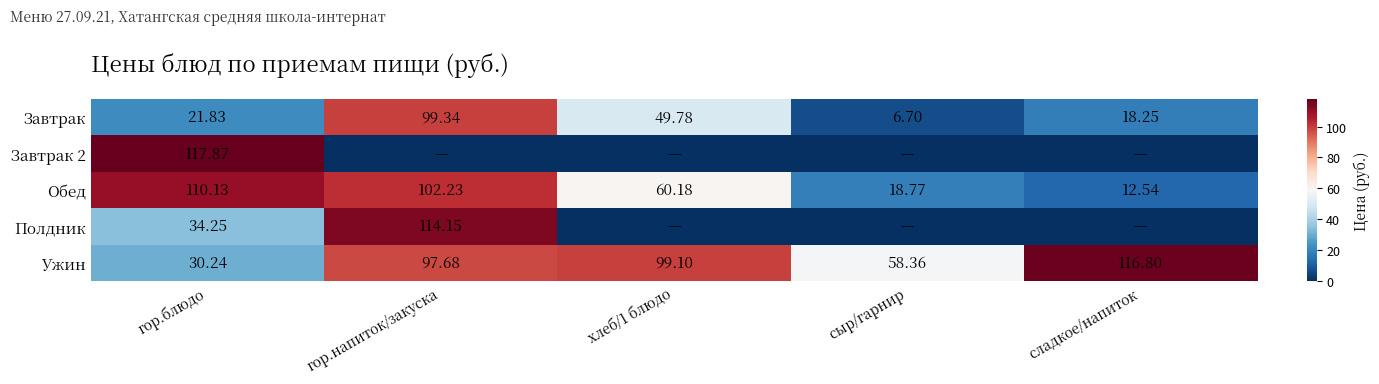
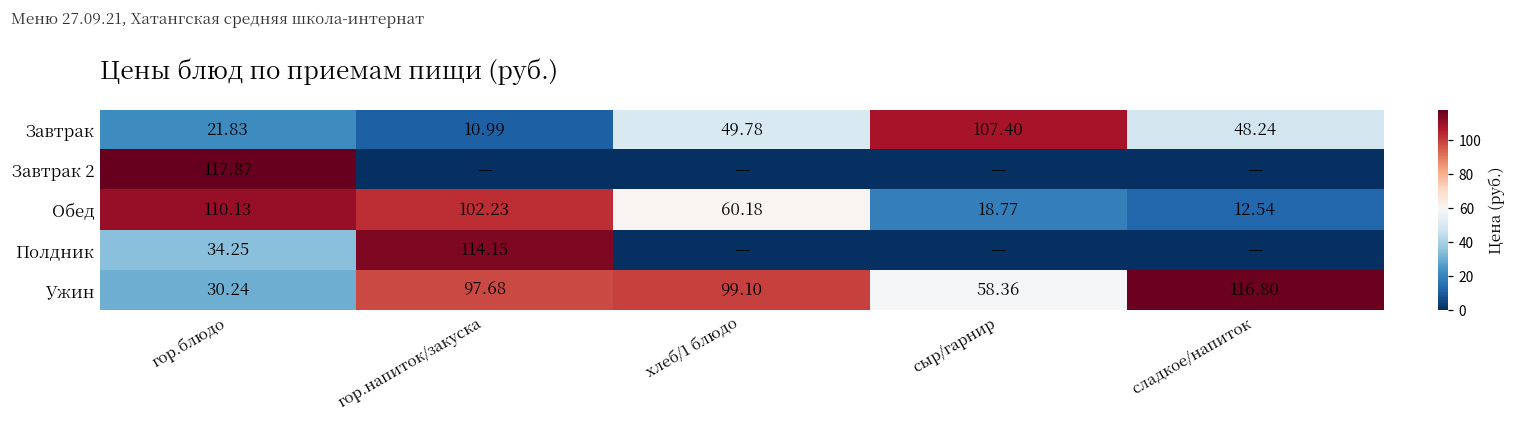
  {
    "Завтрак": {
      "гор.блюдо": 21.83,
-     "гор.напиток/закуска": 99.34,
+     "гор.напиток/закуска": 10.99,
      "хлеб/1 блюдо": 49.78,
-     "сыр/гарнир": 6.70,
-     "сладкое/напиток": 18.25
+     "сыр/гарнир": 107.40,
+     "сладкое/напиток": 48.24
    },
    "Завтрак 2": {
      "гор.блюдо": 117.87
    },
    "Обед": {
      "гор.блюдо": 110.13,
      "гор.напиток/закуска": 102.23,
      "хлеб/1 блюдо": 60.18,
      "сыр/гарнир": 18.77,
      "сладкое/напиток": 12.54
    },
    "Полдник": {
      "гор.блюдо": 34.25,
      "гор.напиток/закуска": 114.15
    },
    "Ужин": {
      "гор.блюдо": 30.24,
      "гор.напиток/закуска": 97.68,
      "хлеб/1 блюдо": 99.10,
      "сыр/гарнир": 58.36,
      "сладкое/напиток": 116.80
    }
  }
